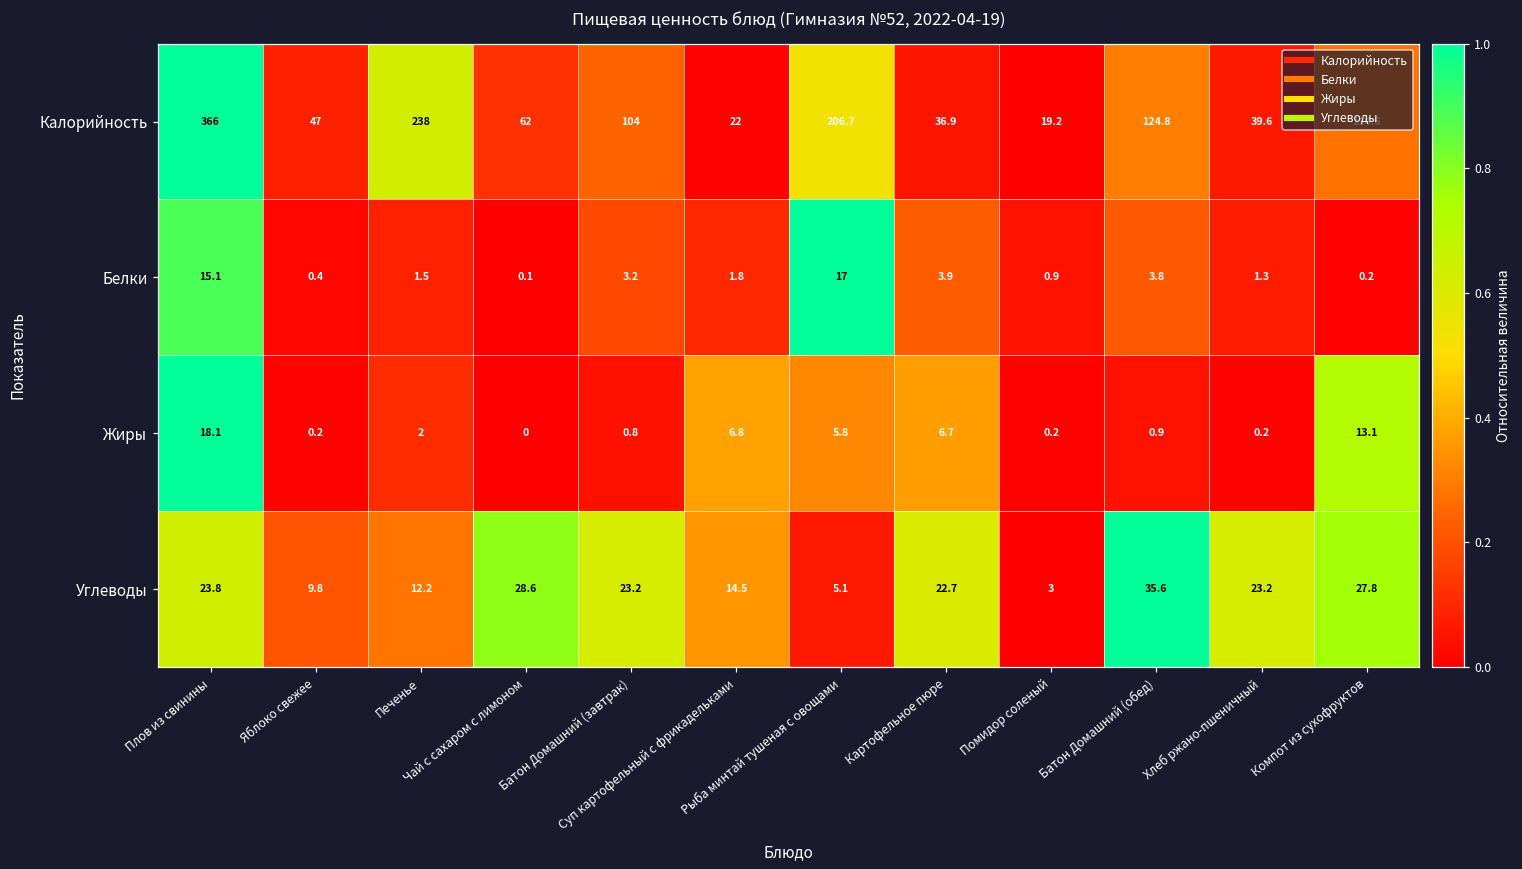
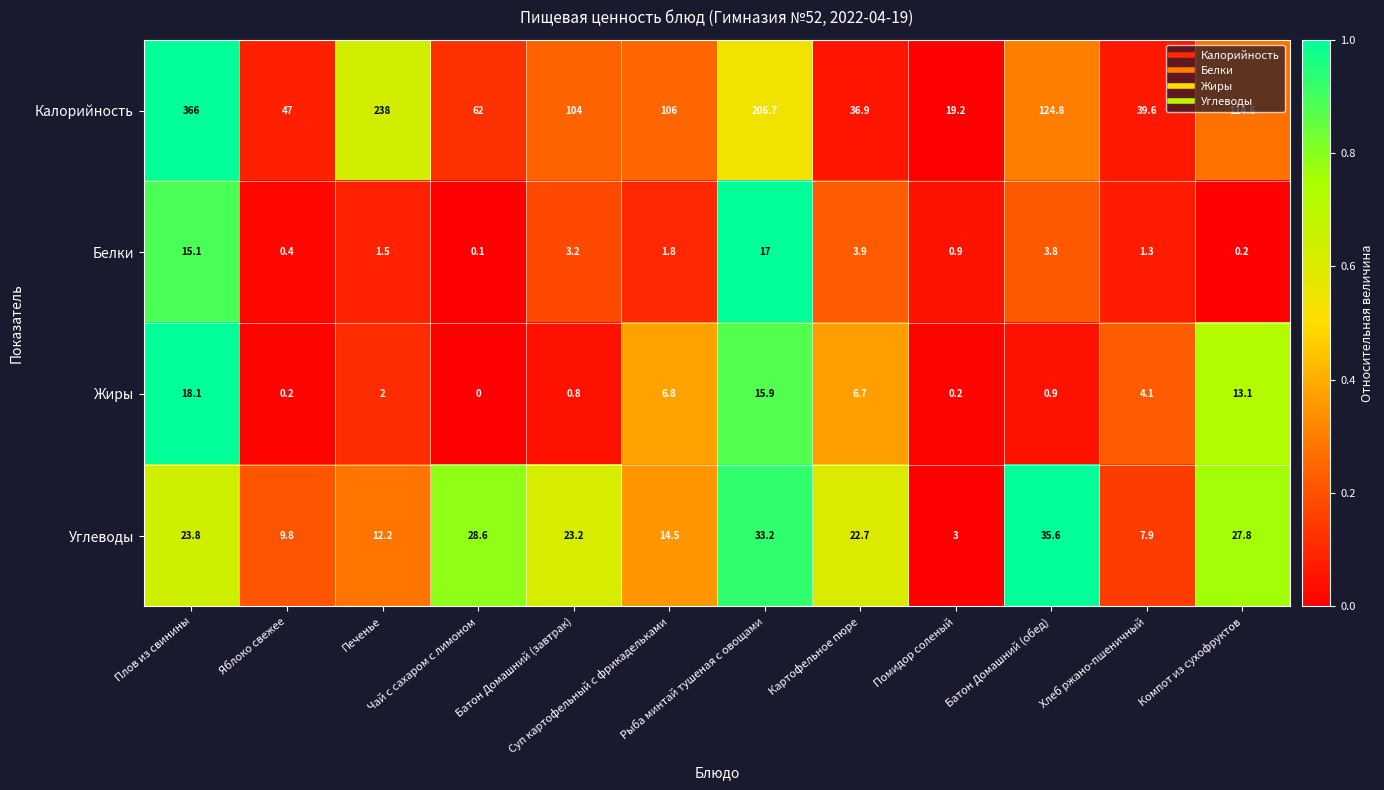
  {
    "Калорийность": {
      "Плов из свинины": 366,
      "Яблоко свежее": 47,
      "Печенье": 238,
      "Чай с сахаром с лимоном": 62,
      "Батон Домашний (завтрак)": 104,
-     "Суп картофельный с фрикадельками": 22,
+     "Суп картофельный с фрикадельками": 106,
      "Рыба минтай тушеная с овощами": 206.7,
      "Картофельное пюре": 36.9,
      "Помидор соленый": 19.2,
      "Батон Домашний (обед)": 124.8,
      "Хлеб ржано-пшеничный": 39.6
    },
    "Белки": {
      "Плов из свинины": 15.1,
      "Яблоко свежее": 0.4,
      "Печенье": 1.5,
      "Чай с сахаром с лимоном": 0.1,
      "Батон Домашний (завтрак)": 3.2,
      "Суп картофельный с фрикадельками": 1.8,
      "Рыба минтай тушеная с овощами": 17,
      "Картофельное пюре": 3.9,
      "Помидор соленый": 0.9,
      "Батон Домашний (обед)": 3.8,
      "Хлеб ржано-пшеничный": 1.3,
      "Компот из сухофруктов": 0.2
    },
    "Жиры": {
      "Плов из свинины": 18.1,
      "Яблоко свежее": 0.2,
      "Печенье": 2,
      "Чай с сахаром с лимоном": 0,
      "Батон Домашний (завтрак)": 0.8,
      "Суп картофельный с фрикадельками": 6.8,
-     "Рыба минтай тушеная с овощами": 5.8,
+     "Рыба минтай тушеная с овощами": 15.9,
      "Картофельное пюре": 6.7,
      "Помидор соленый": 0.2,
      "Батон Домашний (обед)": 0.9,
-     "Хлеб ржано-пшеничный": 0.2,
+     "Хлеб ржано-пшеничный": 4.1,
      "Компот из сухофруктов": 13.1
    },
    "Углеводы": {
      "Плов из свинины": 23.8,
      "Яблоко свежее": 9.8,
      "Печенье": 12.2,
      "Чай с сахаром с лимоном": 28.6,
      "Батон Домашний (завтрак)": 23.2,
      "Суп картофельный с фрикадельками": 14.5,
-     "Рыба минтай тушеная с овощами": 5.1,
+     "Рыба минтай тушеная с овощами": 33.2,
      "Картофельное пюре": 22.7,
      "Помидор соленый": 3,
      "Батон Домашний (обед)": 35.6,
-     "Хлеб ржано-пшеничный": 23.2,
+     "Хлеб ржано-пшеничный": 7.9,
      "Компот из сухофруктов": 27.8
    }
  }
